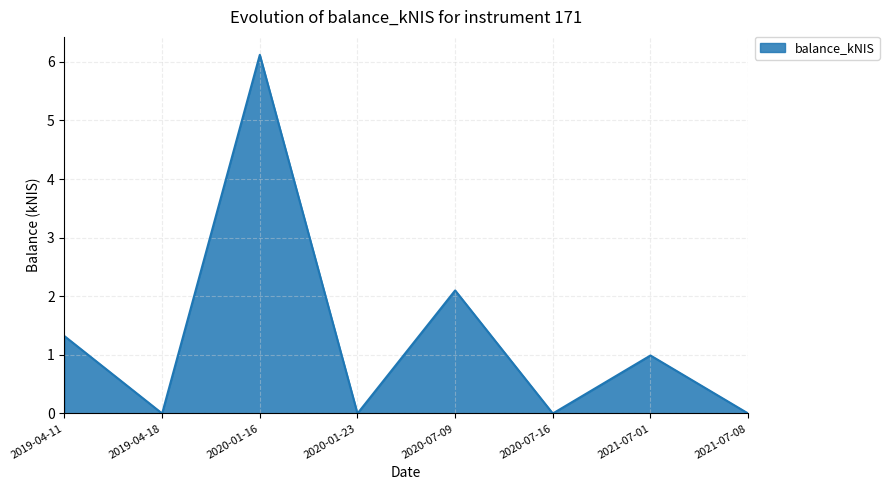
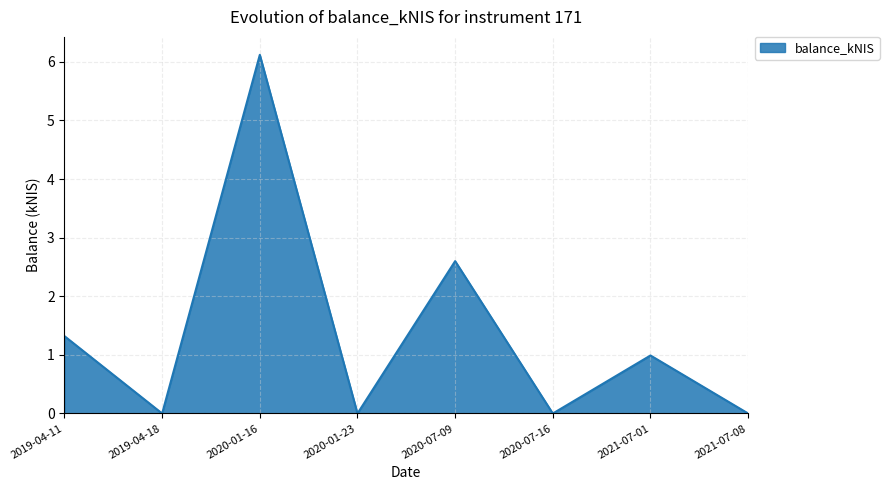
  {
    "2019-04-11": 1.3,
    "2019-04-18": 0.0,
    "2020-01-16": 6.1,
    "2020-01-23": 0.0,
-   "2020-07-09": 2.1,
+   "2020-07-09": 2.6,
    "2020-07-16": 0.0,
    "2021-07-01": 1.0,
    "2021-07-08": 0.0
  }
